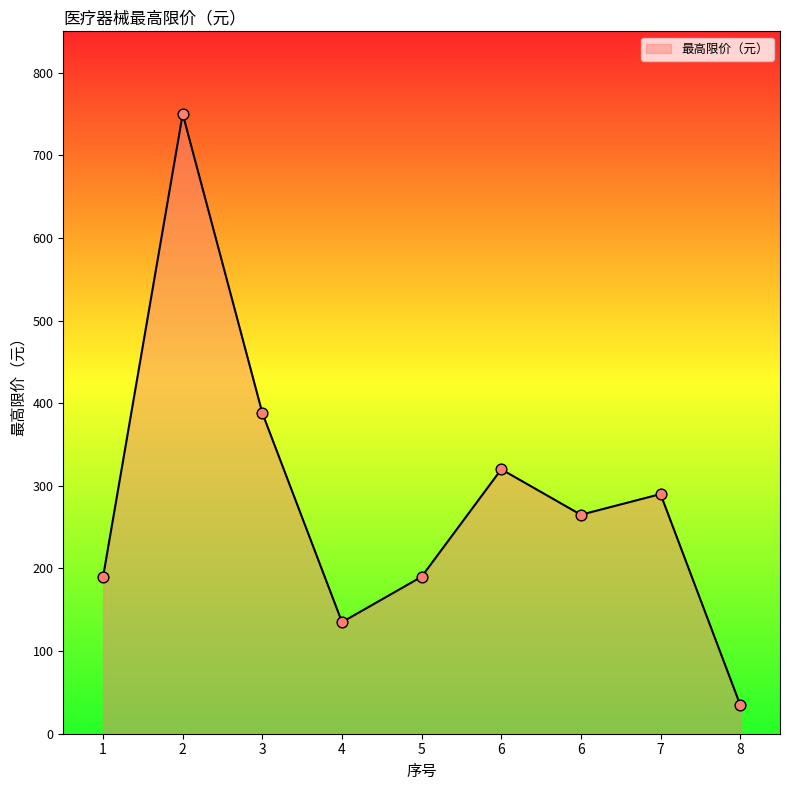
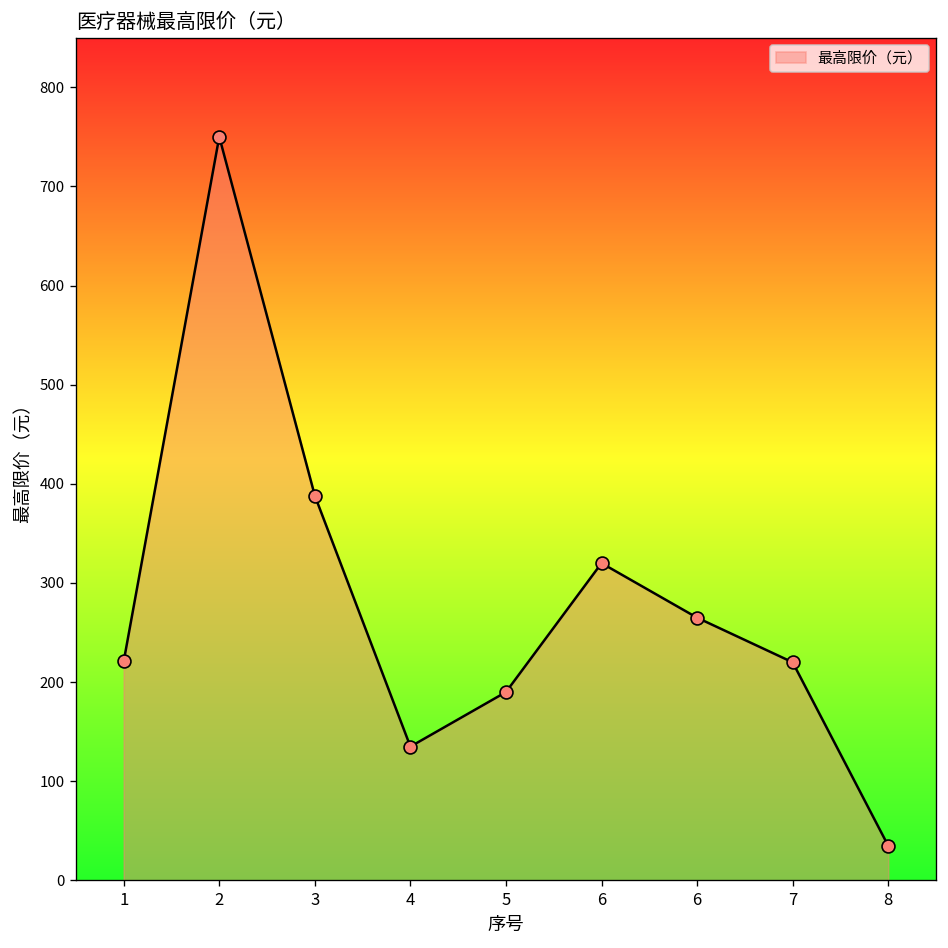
  {
-   "1": 190,
+   "1": 220,
    "2": 750,
    "3": 390,
    "4": 140,
    "5": 190,
-   "7": 290,
+   "7": 220,
    "8": 40
  }
